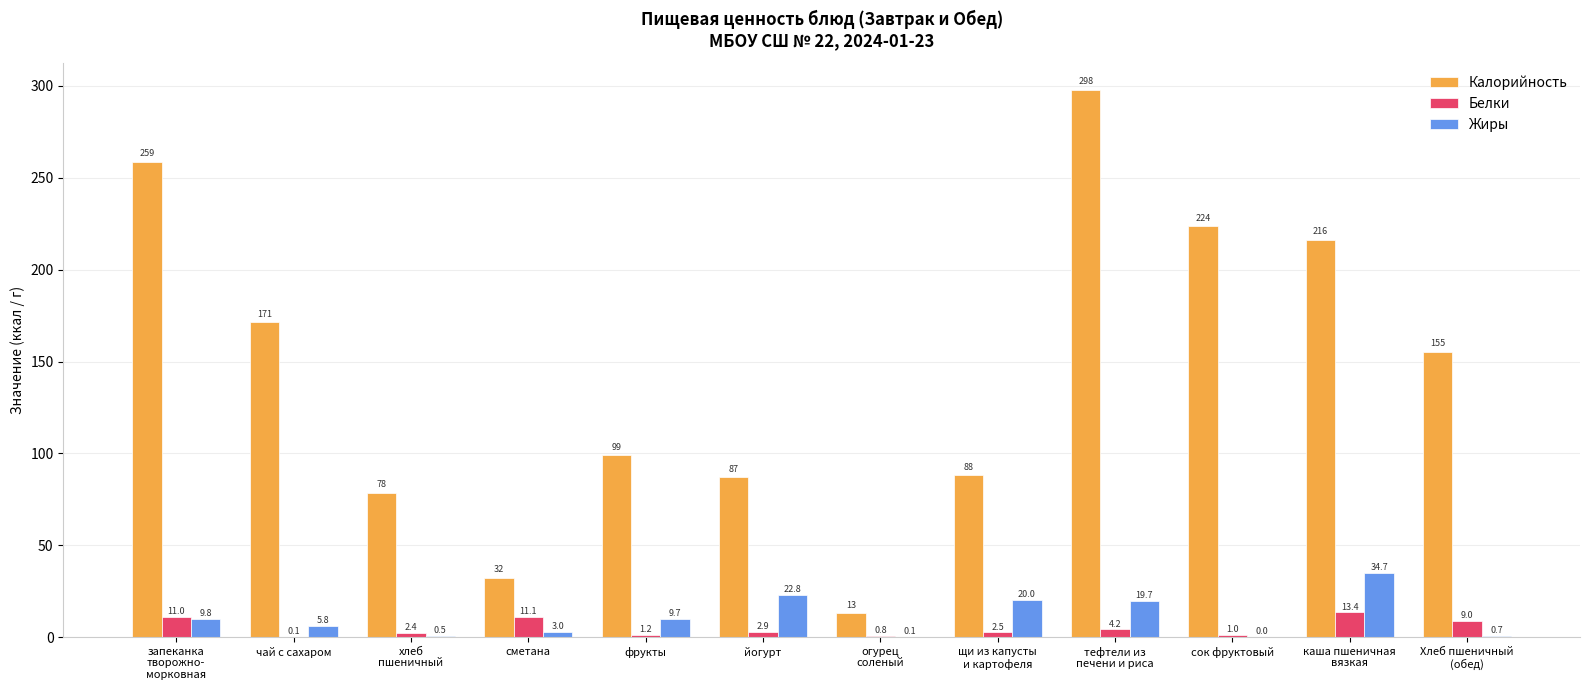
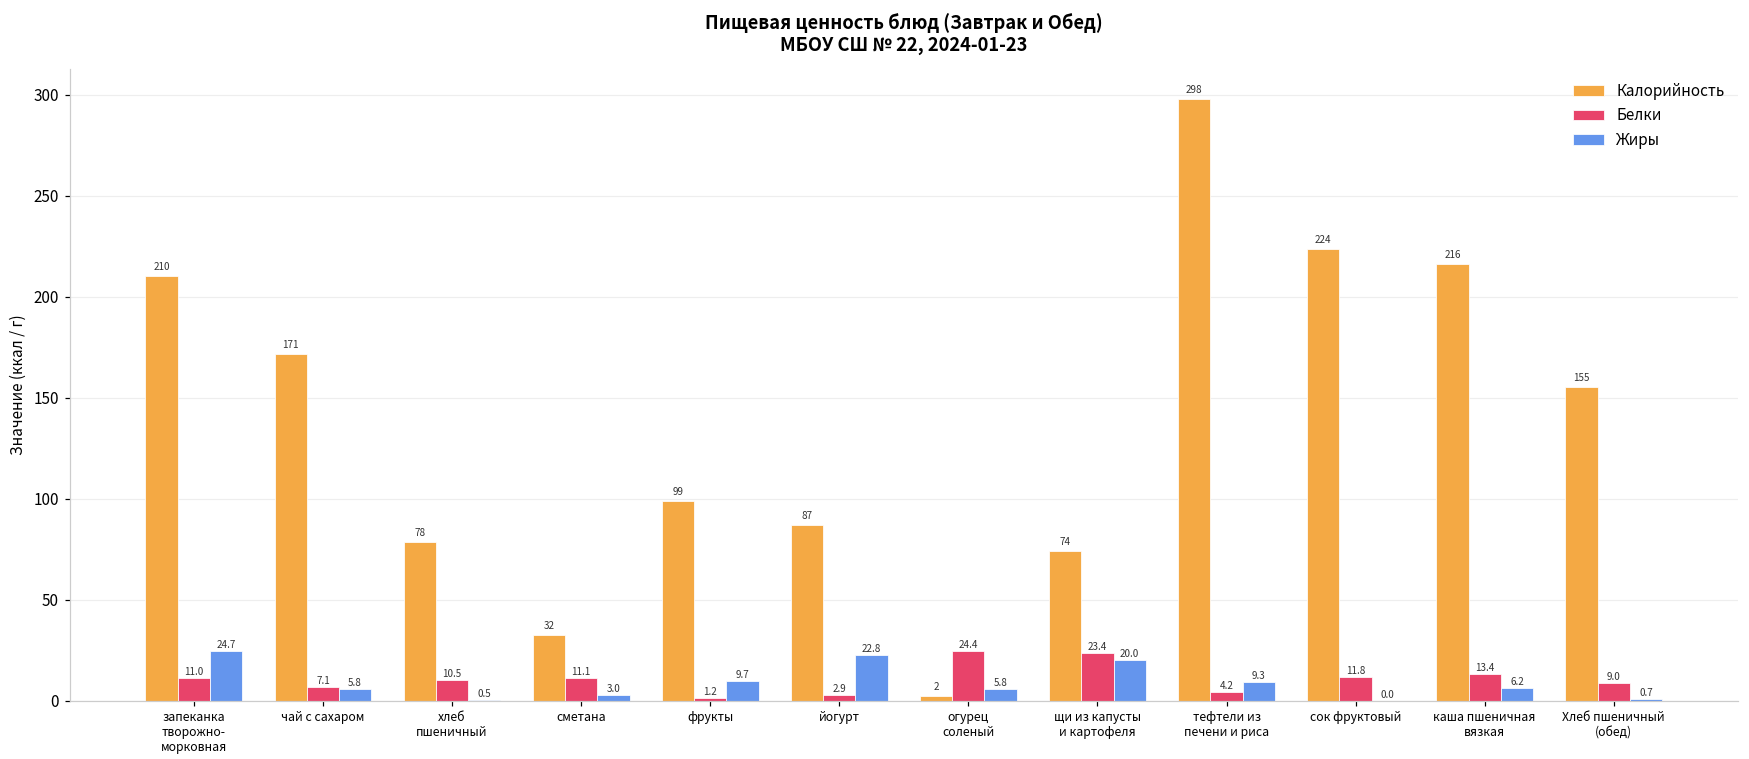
  {
    "Калорийность": {
-     "запеканка творожно- морковная": 259,
+     "запеканка творожно- морковная": 210,
      "чай с сахаром": 171,
      "хлеб пшеничный": 78,
      "сметана": 32,
      "фрукты": 99,
      "йогурт": 87,
-     "огурец соленый": 13,
-     "щи из капусты и картофеля": 88,
+     "огурец соленый": 2,
+     "щи из капусты и картофеля": 74,
      "тефтели из печени и риса": 298,
      "сок фруктовый": 224,
      "каша пшеничная вязкая": 216,
      "Хлеб пшеничный (обед)": 155
    },
    "Белки": {
      "запеканка творожно- морковная": 11.0,
-     "чай с сахаром": 0.1,
-     "хлеб пшеничный": 2.4,
+     "чай с сахаром": 7.1,
+     "хлеб пшеничный": 10.5,
      "сметана": 11.1,
      "фрукты": 1.2,
      "йогурт": 2.9,
-     "огурец соленый": 0.8,
-     "щи из капусты и картофеля": 2.5,
+     "огурец соленый": 24.4,
+     "щи из капусты и картофеля": 23.4,
      "тефтели из печени и риса": 4.2,
-     "сок фруктовый": 1.0,
+     "сок фруктовый": 11.8,
      "каша пшеничная вязкая": 13.4,
      "Хлеб пшеничный (обед)": 9.0
    },
    "Жиры": {
-     "запеканка творожно- морковная": 9.8,
+     "запеканка творожно- морковная": 24.7,
      "чай с сахаром": 5.8,
      "хлеб пшеничный": 0.5,
      "сметана": 3.0,
      "фрукты": 9.7,
      "йогурт": 22.8,
-     "огурец соленый": 0.1,
+     "огурец соленый": 5.8,
      "щи из капусты и картофеля": 20.0,
-     "тефтели из печени и риса": 19.7,
+     "тефтели из печени и риса": 9.3,
      "сок фруктовый": 0.0,
-     "каша пшеничная вязкая": 34.7,
+     "каша пшеничная вязкая": 6.2,
      "Хлеб пшеничный (обед)": 0.7
    }
  }
